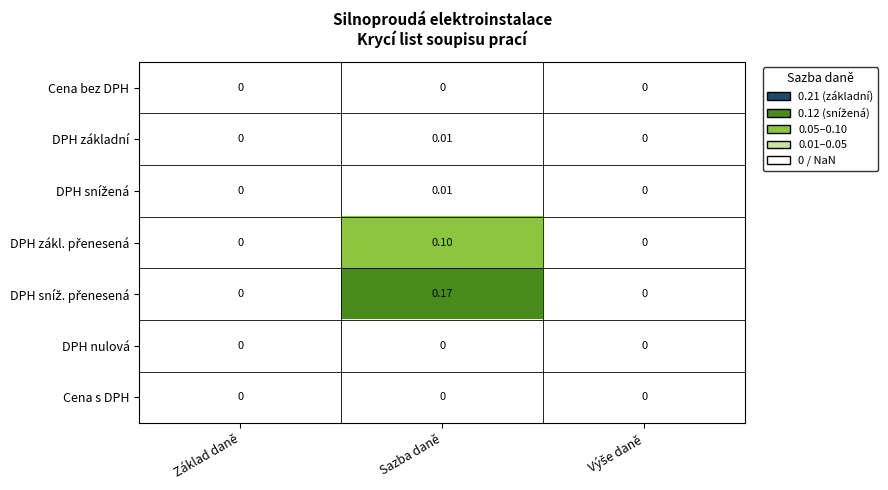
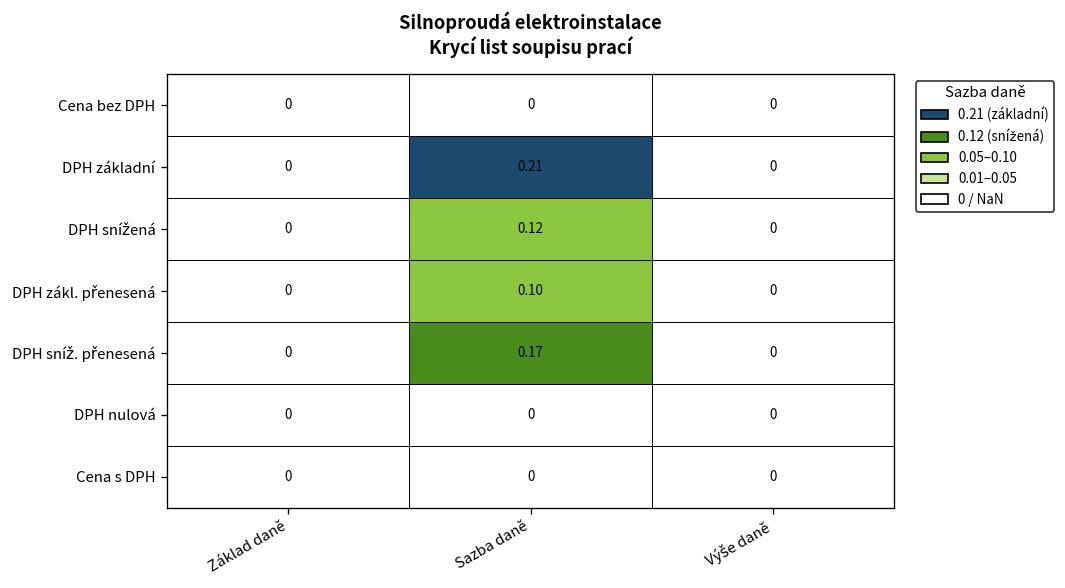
  {
    "Cena bez DPH": {
      "Základ daně": 0,
      "Sazba daně": 0,
      "Výše daně": 0
    },
    "DPH základní": {
      "Základ daně": 0,
-     "Sazba daně": 0.01,
+     "Sazba daně": 0.21,
      "Výše daně": 0
    },
    "DPH snížená": {
      "Základ daně": 0,
-     "Sazba daně": 0.01,
+     "Sazba daně": 0.12,
      "Výše daně": 0
    },
    "DPH zákl. přenesená": {
      "Základ daně": 0,
      "Sazba daně": 0.10,
      "Výše daně": 0
    },
    "DPH sníž. přenesená": {
      "Základ daně": 0,
      "Sazba daně": 0.17,
      "Výše daně": 0
    },
    "DPH nulová": {
      "Základ daně": 0,
      "Sazba daně": 0,
      "Výše daně": 0
    },
    "Cena s DPH": {
      "Základ daně": 0,
      "Sazba daně": 0,
      "Výše daně": 0
    }
  }
